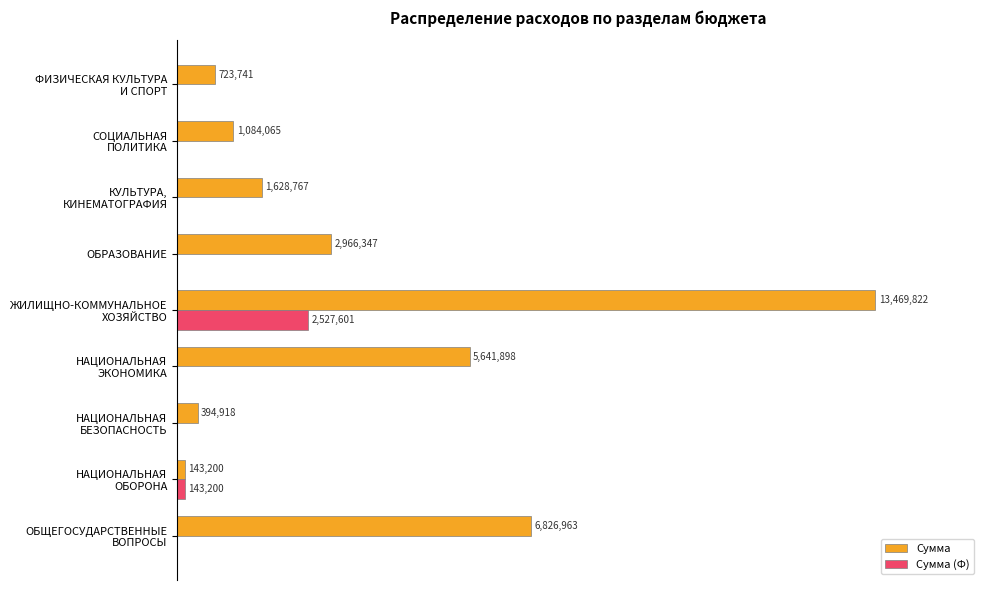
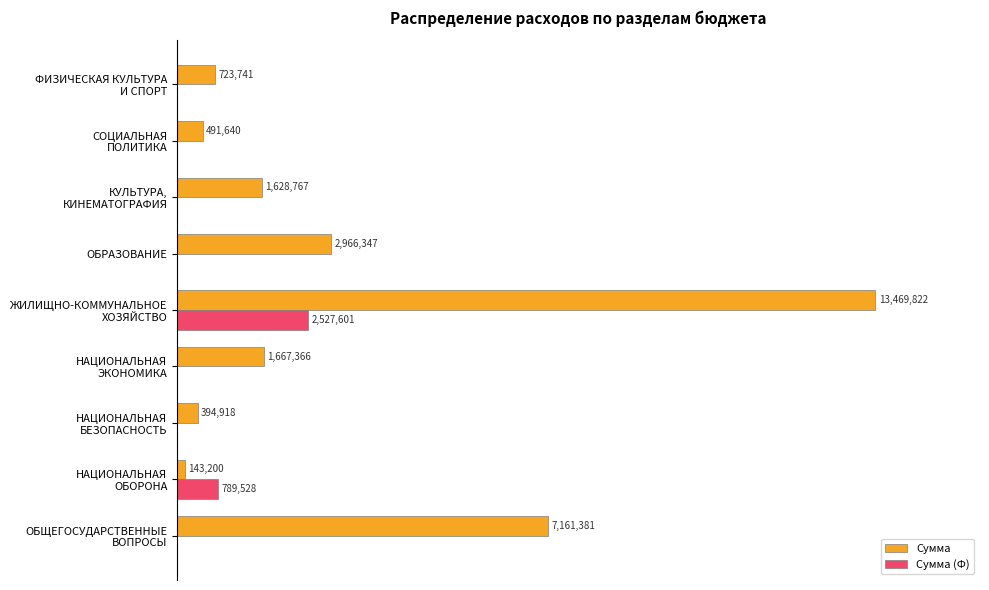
  {
    "Сумма": {
-     "СОЦИАЛЬНАЯ ПОЛИТИКА": "1,084,065",
-     "НАЦИОНАЛЬНАЯ ЭКОНОМИКА": "5,641,898",
-     "ОБЩЕГОСУДАРСТВЕННЫЕ ВОПРОСЫ": "6,826,963"
+     "СОЦИАЛЬНАЯ ПОЛИТИКА": "491,640",
+     "НАЦИОНАЛЬНАЯ ЭКОНОМИКА": "1,667,366",
+     "ОБЩЕГОСУДАРСТВЕННЫЕ ВОПРОСЫ": "7,161,381"
    },
    "Сумма (Ф)": {
-     "НАЦИОНАЛЬНАЯ ОБОРОНА": "143,200"
+     "НАЦИОНАЛЬНАЯ ОБОРОНА": "789,528"
    }
  }
